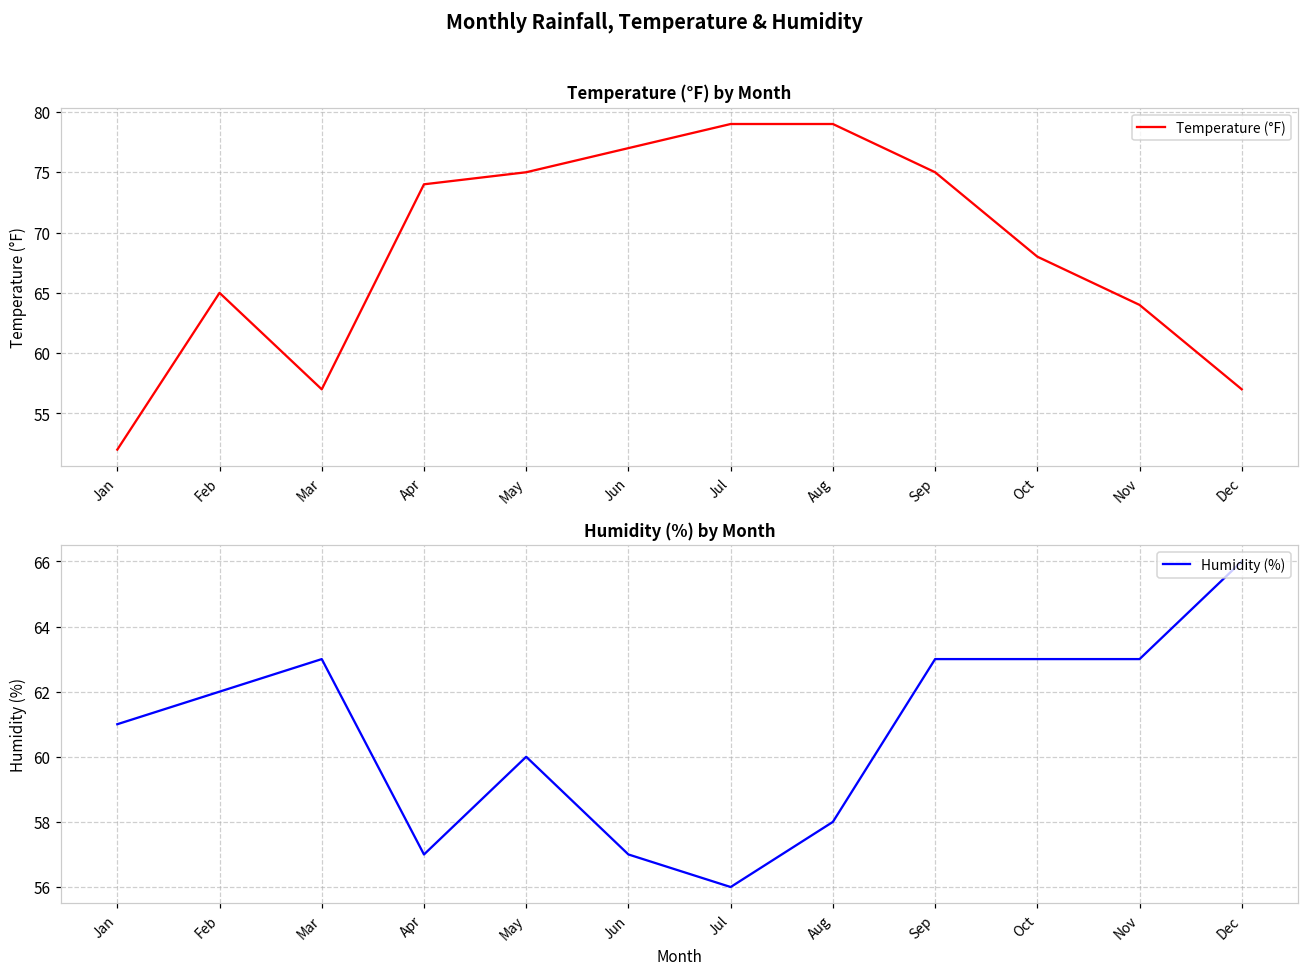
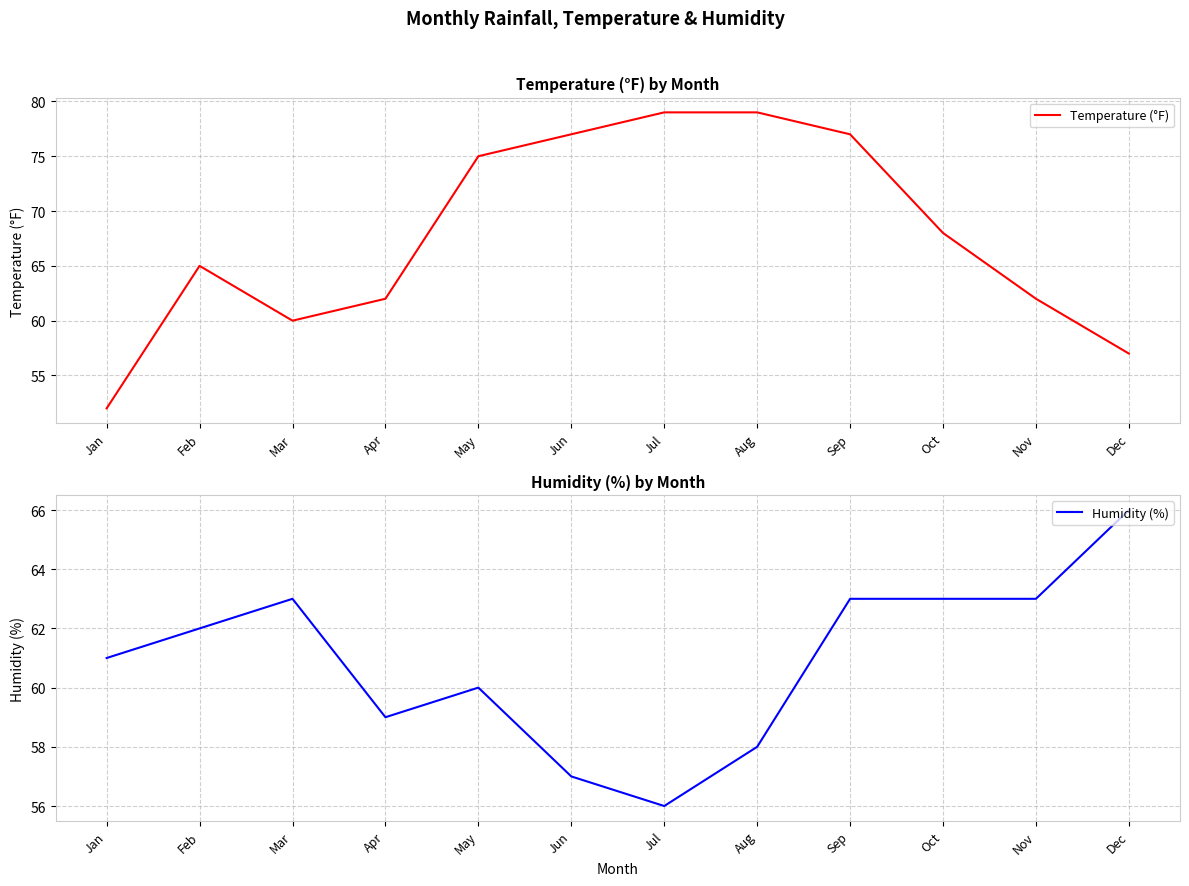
  {
    "Temperature (°F) by Month": {
      "Jan": 52,
      "Feb": 65,
-     "Mar": 57,
-     "Apr": 74,
+     "Mar": 60,
+     "Apr": 62,
      "May": 75,
      "Jun": 77,
      "Jul": 79,
      "Aug": 79,
-     "Sep": 75,
+     "Sep": 77,
      "Oct": 68,
-     "Nov": 64,
+     "Nov": 62,
      "Dec": 57
    },
    "Humidity (%) by Month": {
      "Jan": 61,
      "Feb": 62,
      "Mar": 63,
-     "Apr": 57,
+     "Apr": 59,
      "May": 60,
      "Jun": 57,
      "Jul": 56,
      "Aug": 58,
      "Sep": 63,
      "Oct": 63,
      "Nov": 63
    }
  }
